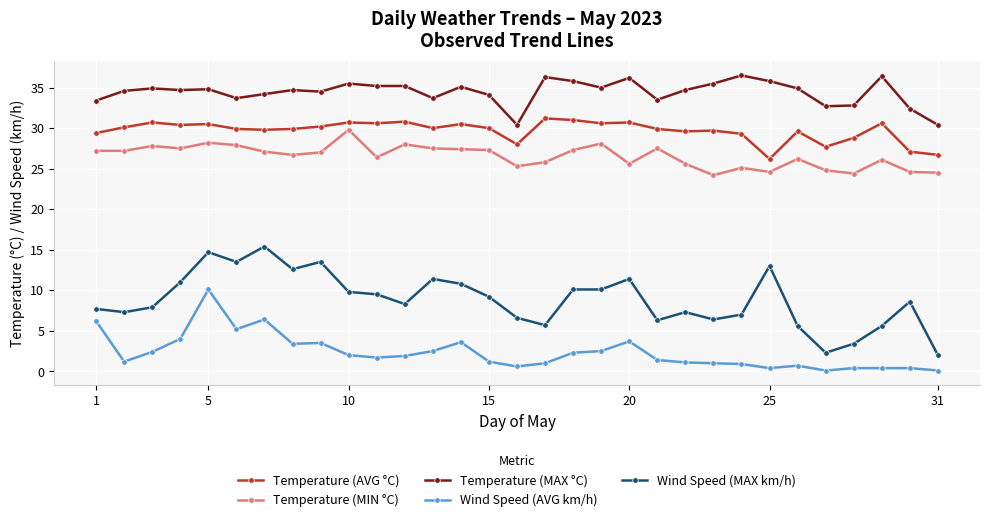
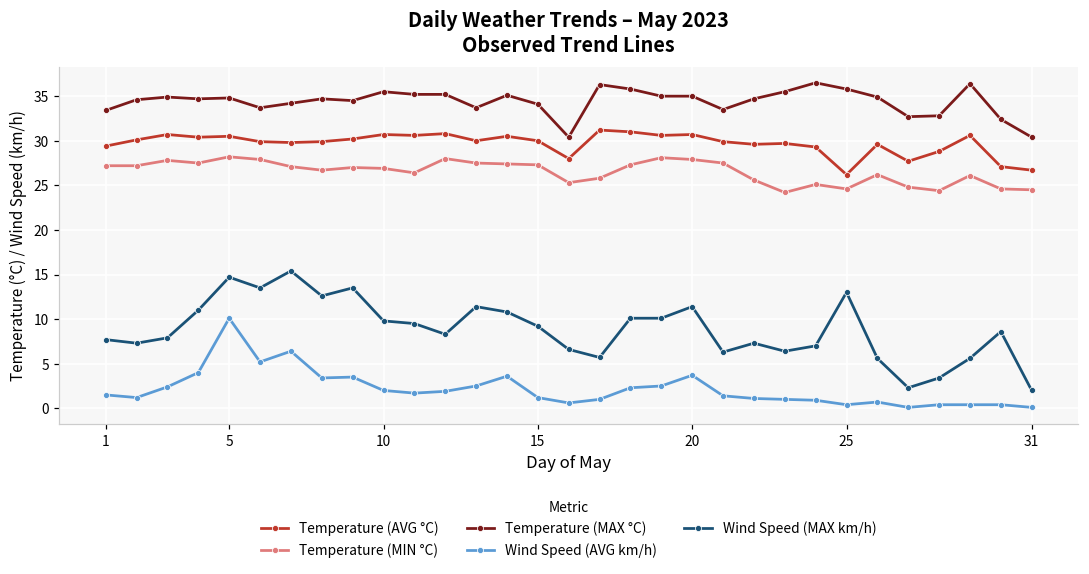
  {
    "Temperature (AVG °C)": {
      "1": 29,
      "5": 31,
      "10": 31,
      "15": 30,
      "20": 31,
      "25": 26,
      "31": 27
    },
    "Temperature (MIN °C)": {
      "1": 27,
      "5": 28,
-     "10": 30,
+     "10": 27,
      "15": 27,
-     "20": 26,
+     "20": 28,
      "25": 25,
      "31": 25
    },
    "Temperature (MAX °C)": {
      "1": 33,
      "5": 35,
      "10": 36,
      "15": 34,
-     "20": 36,
+     "20": 35,
      "25": 36,
      "31": 30
    },
    "Wind Speed (AVG km/h)": {
-     "1": 6,
+     "1": 2,
      "5": 10,
      "10": 2,
      "15": 1,
      "20": 4,
      "25": 0,
      "31": 0
    },
    "Wind Speed (MAX km/h)": {
      "1": 8,
      "5": 15,
      "10": 10,
      "15": 9,
      "20": 11,
      "25": 13,
      "31": 2
    }
  }
